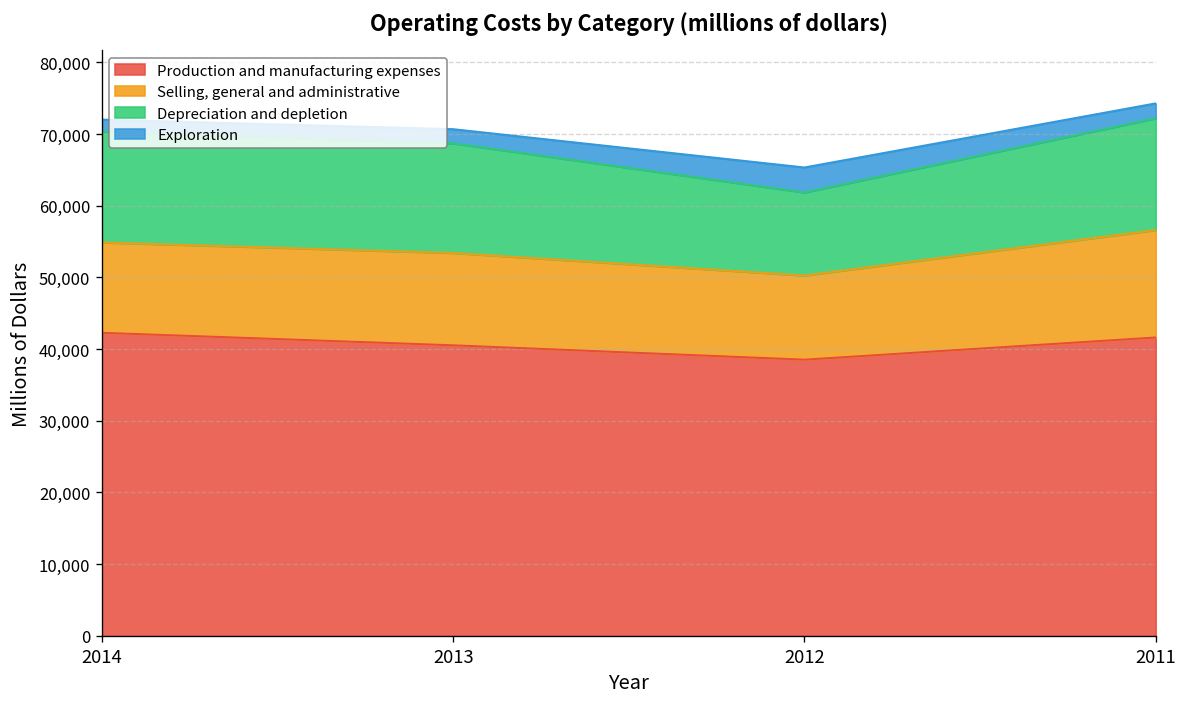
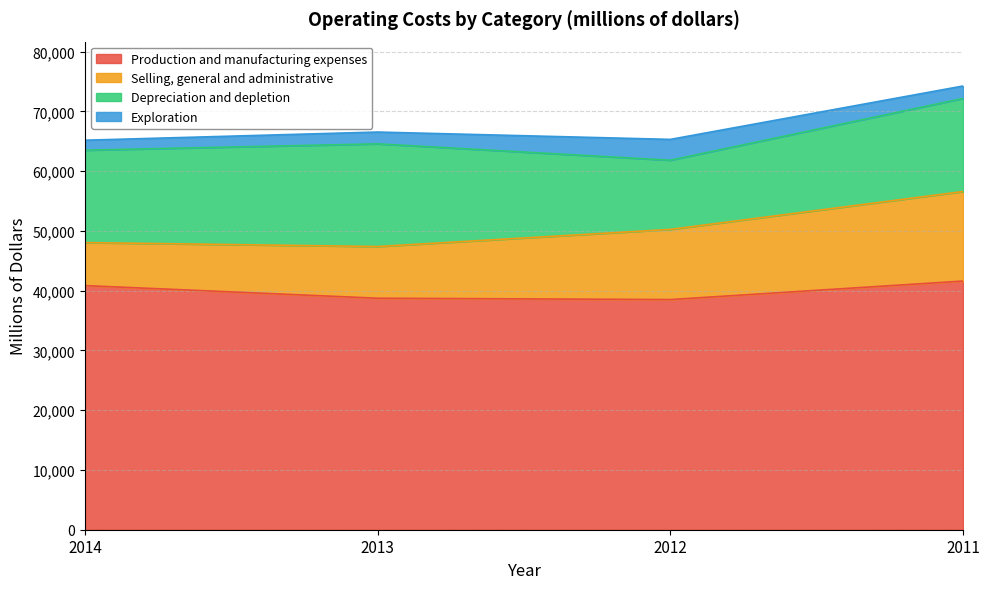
  {
    "Production and manufacturing expenses": {
-     "2014": "42,000",
-     "2013": "41,000",
+     "2014": "41,000",
+     "2013": "39,000",
      "2012": "39,000",
      "2011": "42,000"
    },
    "Selling, general and administrative": {
-     "2014": "13,000",
-     "2013": "13,000",
+     "2014": "7,000",
+     "2013": "9,000",
      "2012": "12,000",
      "2011": "15,000"
    },
    "Depreciation and depletion": {
      "2014": "15,000",
-     "2013": "15,000",
+     "2013": "17,000",
      "2012": "12,000",
      "2011": "16,000"
    },
    "Exploration": {
      "2014": "2,000",
      "2013": "2,000",
      "2012": "3,000",
      "2011": "2,000"
    }
  }
